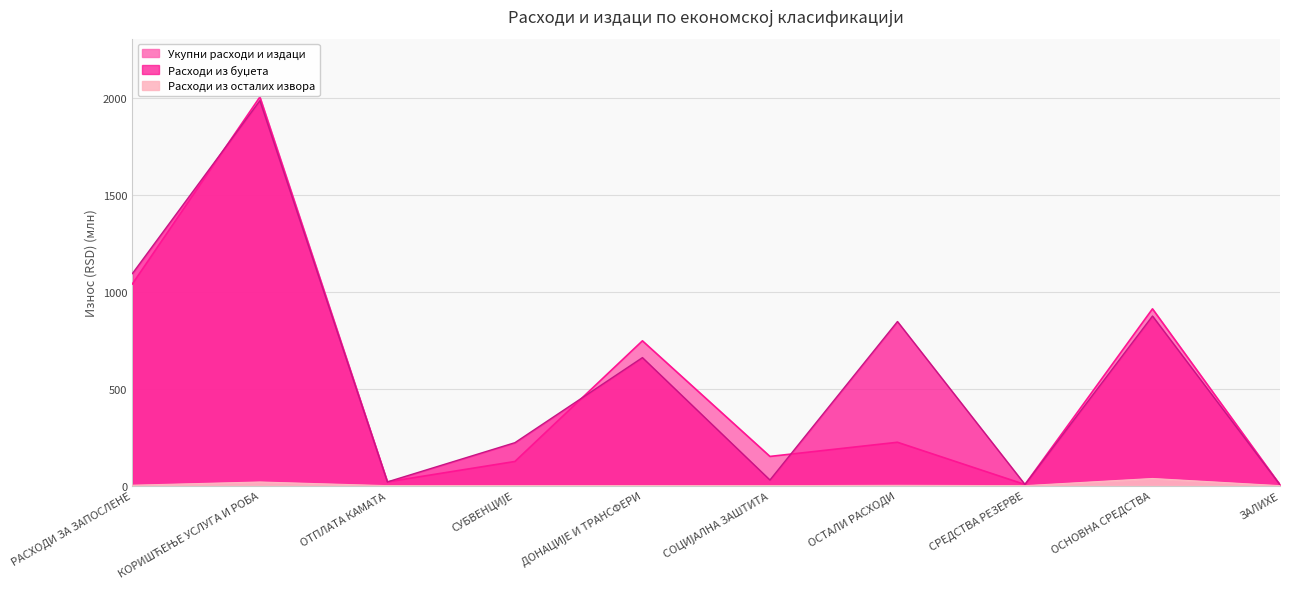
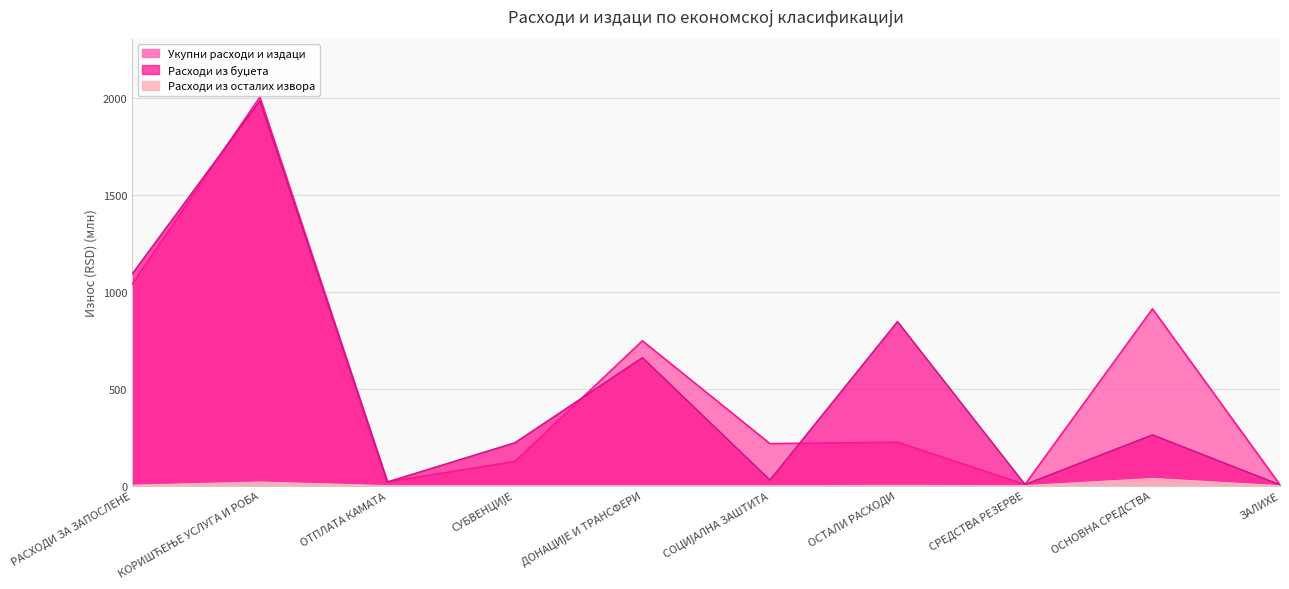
  {
    "Укупни расходи и издаци": {
      "РАСХОДИ ЗА ЗАПОСЛЕНЕ": 1040,
      "КОРИШЋЕЊЕ УСЛУГА И РОБА": 2010,
      "СУБВЕНЦИЈЕ": 120,
      "ДОНАЦИЈЕ И ТРАНСФЕРИ": 750,
-     "СОЦИЈАЛНА ЗАШТИТА": 150,
+     "СОЦИЈАЛНА ЗАШТИТА": 220,
      "ОСТАЛИ РАСХОДИ": 220,
      "ОСНОВНА СРЕДСТВА": 910
    },
    "Расходи из буџета": {
      "РАСХОДИ ЗА ЗАПОСЛЕНЕ": 1090,
      "КОРИШЋЕЊЕ УСЛУГА И РОБА": 1990,
      "СУБВЕНЦИЈЕ": 220,
      "ДОНАЦИЈЕ И ТРАНСФЕРИ": 660,
      "СОЦИЈАЛНА ЗАШТИТА": 30,
      "ОСТАЛИ РАСХОДИ": 850,
-     "ОСНОВНА СРЕДСТВА": 880
+     "ОСНОВНА СРЕДСТВА": 260
    },
    "Расходи из осталих извора": {
      "РАСХОДИ ЗА ЗАПОСЛЕНЕ": 0,
      "КОРИШЋЕЊЕ УСЛУГА И РОБА": 20,
      "ОТПЛАТА КАМАТА": 0,
      "СУБВЕНЦИЈЕ": 0,
      "ДОНАЦИЈЕ И ТРАНСФЕРИ": 0,
      "СОЦИЈАЛНА ЗАШТИТА": 0,
      "ОСТАЛИ РАСХОДИ": 0,
      "ОСНОВНА СРЕДСТВА": 40
    }
  }
